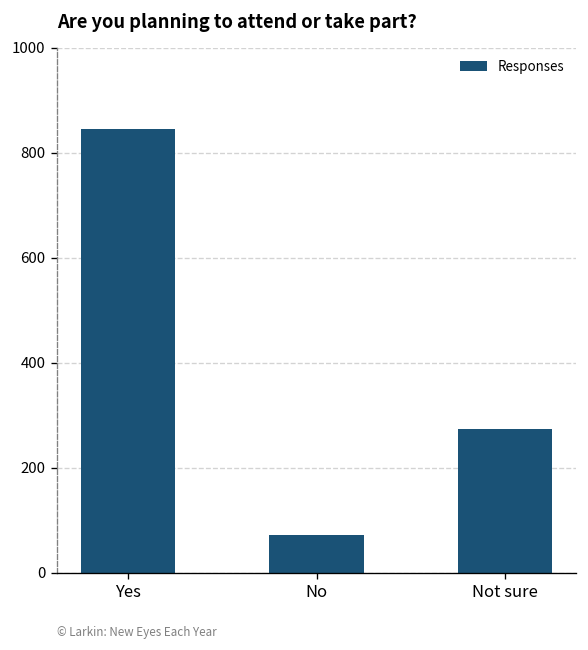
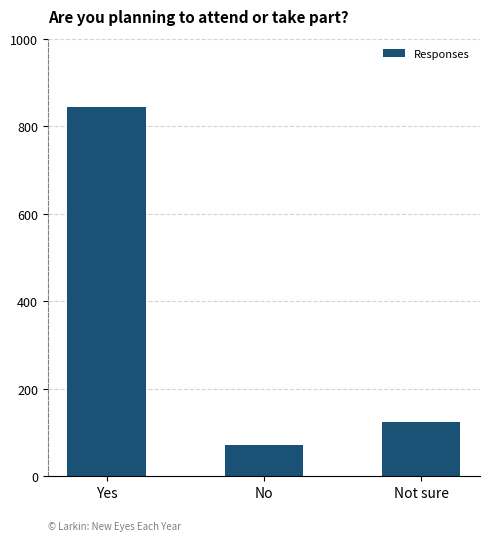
  {
    "Yes": 840,
    "No": 70,
-   "Not sure": 270
+   "Not sure": 120
  }
